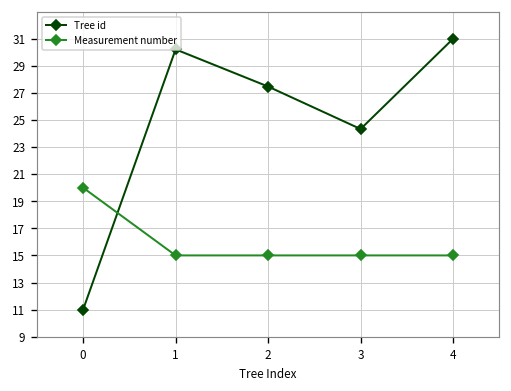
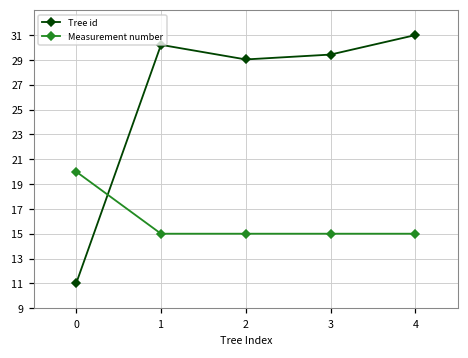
  {
    "Tree id": {
      "0": 11.0,
-     "2": 27.5,
-     "3": 24.3,
+     "2": 29.0,
+     "3": 29.4,
      "4": 31.0
    },
    "Measurement number": {
      "0": 20.0,
      "1": 15.0,
      "2": 15.0,
      "3": 15.0,
      "4": 15.0
    }
  }
